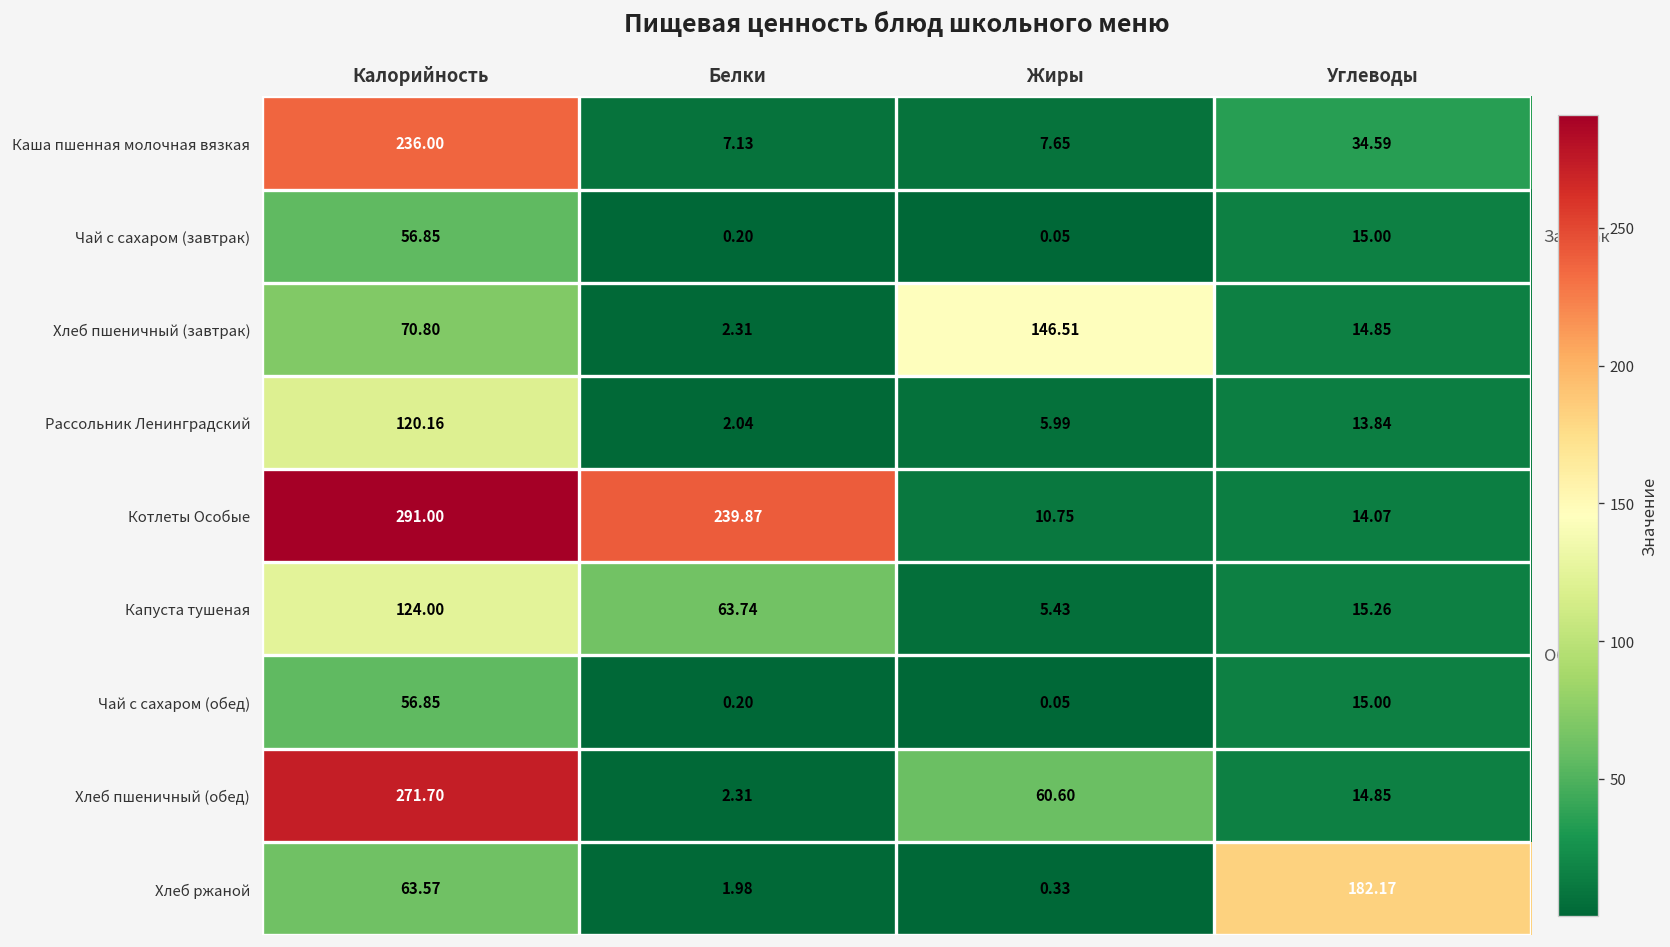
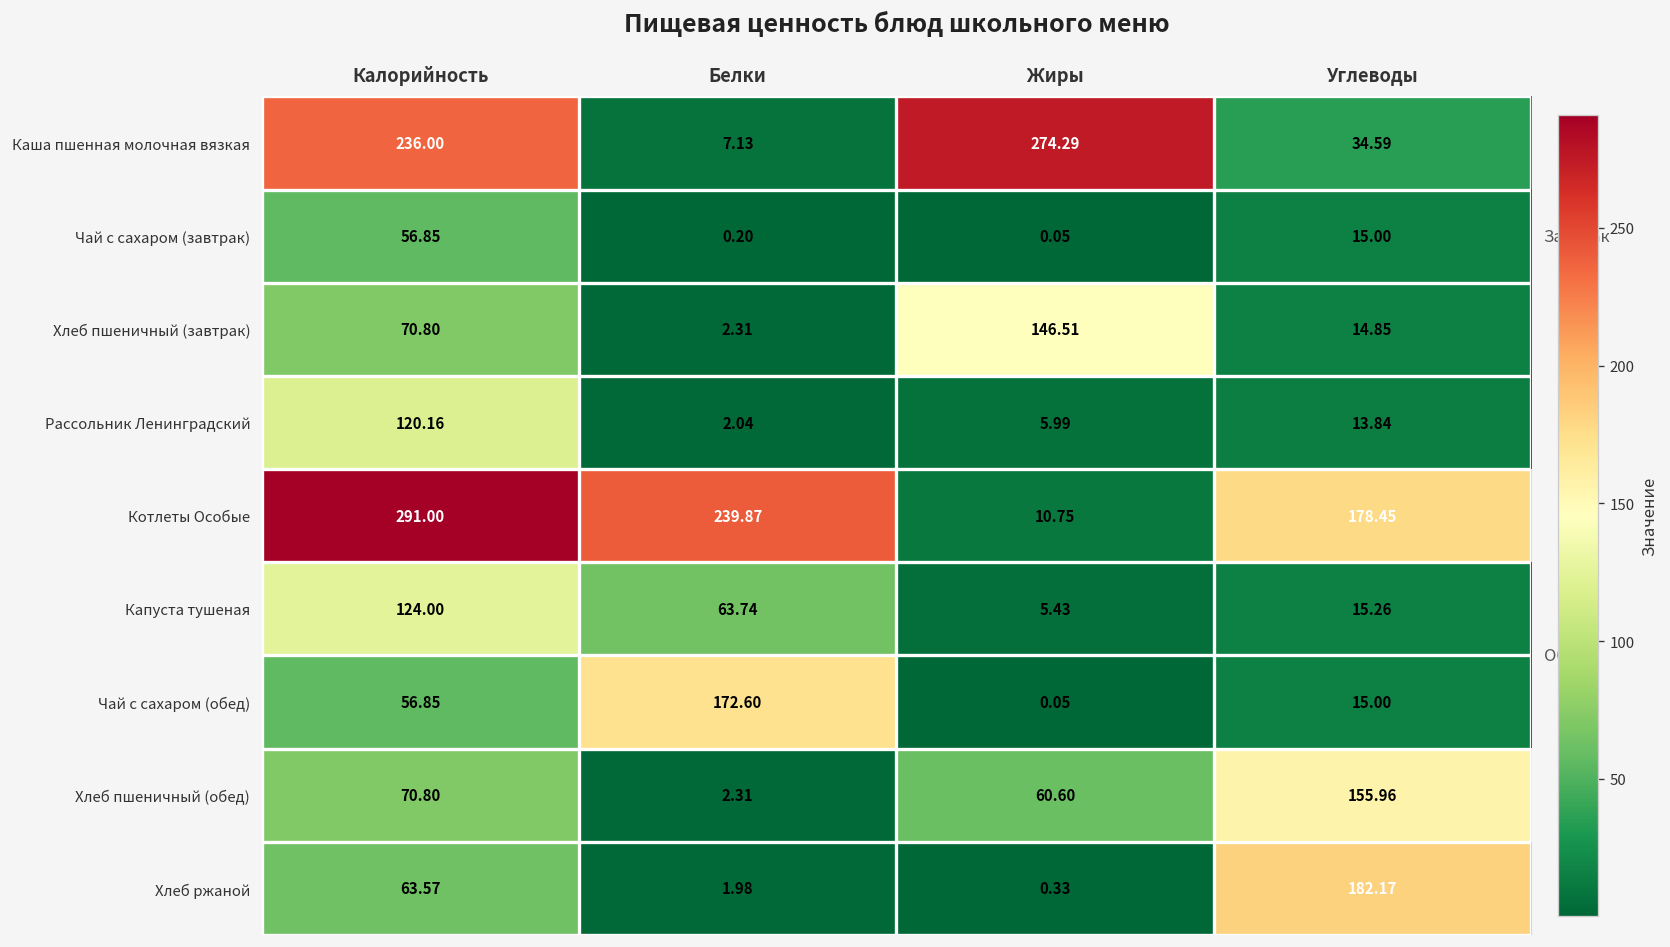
  {
    "Каша пшенная молочная вязкая": {
      "Калорийность": 236.00,
      "Белки": 7.13,
-     "Жиры": 7.65,
+     "Жиры": 274.29,
      "Углеводы": 34.59
    },
    "Чай с сахаром (завтрак)": {
      "Калорийность": 56.85,
      "Белки": 0.20,
      "Жиры": 0.05,
      "Углеводы": 15.00
    },
    "Хлеб пшеничный (завтрак)": {
      "Калорийность": 70.80,
      "Белки": 2.31,
      "Жиры": 146.51,
      "Углеводы": 14.85
    },
    "Рассольник Ленинградский": {
      "Калорийность": 120.16,
      "Белки": 2.04,
      "Жиры": 5.99,
      "Углеводы": 13.84
    },
    "Котлеты Особые": {
      "Калорийность": 291.00,
      "Белки": 239.87,
      "Жиры": 10.75,
-     "Углеводы": 14.07
+     "Углеводы": 178.45
    },
    "Капуста тушеная": {
      "Калорийность": 124.00,
      "Белки": 63.74,
      "Жиры": 5.43,
      "Углеводы": 15.26
    },
    "Чай с сахаром (обед)": {
      "Калорийность": 56.85,
-     "Белки": 0.20,
+     "Белки": 172.60,
      "Жиры": 0.05,
      "Углеводы": 15.00
    },
    "Хлеб пшеничный (обед)": {
-     "Калорийность": 271.70,
+     "Калорийность": 70.80,
      "Белки": 2.31,
      "Жиры": 60.60,
-     "Углеводы": 14.85
+     "Углеводы": 155.96
    },
    "Хлеб ржаной": {
      "Калорийность": 63.57,
      "Белки": 1.98,
      "Жиры": 0.33,
      "Углеводы": 182.17
    }
  }
